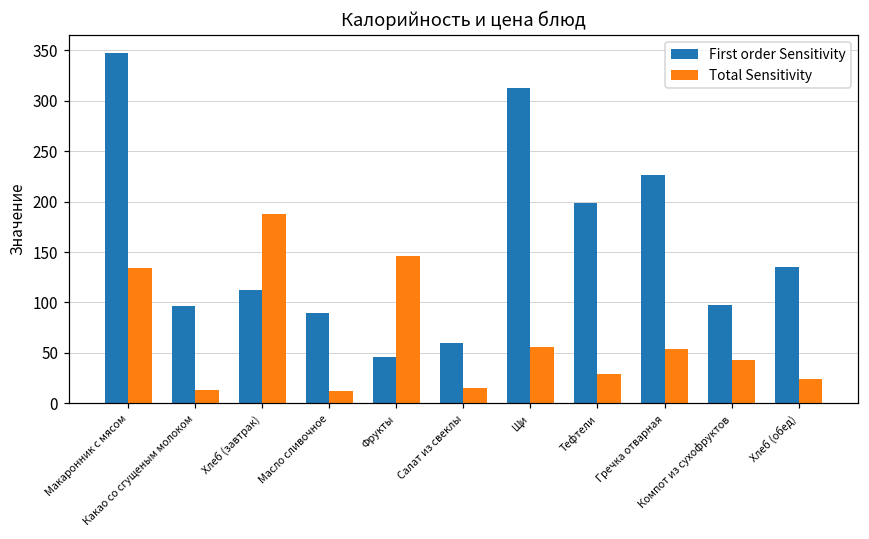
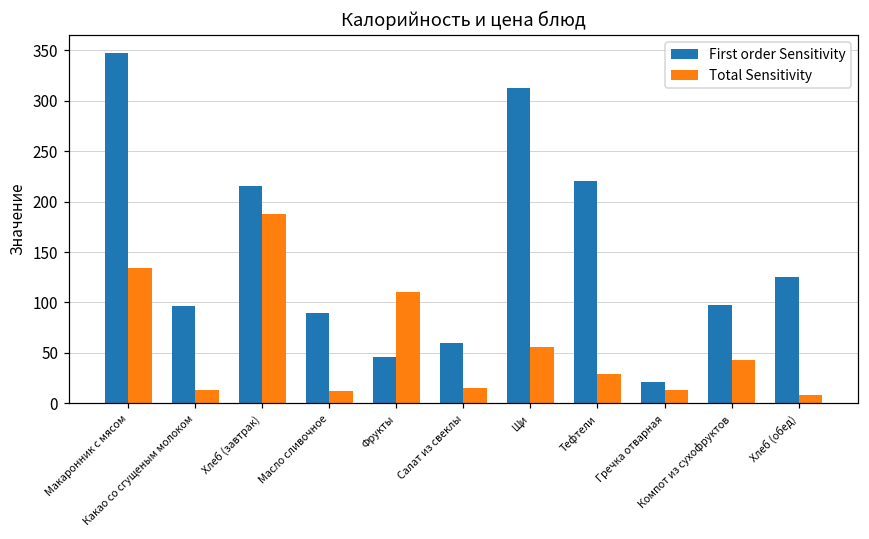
  {
    "First order Sensitivity": {
      "Макаронник с мясом": 350,
      "Какао со сгущеным молоком": 100,
-     "Хлеб (завтрак)": 110,
+     "Хлеб (завтрак)": 220,
      "Масло сливочное": 90,
      "Фрукты": 50,
      "Салат из свеклы": 60,
      "Щи": 310,
-     "Тефтели": 200,
-     "Гречка отварная": 230,
+     "Тефтели": 220,
+     "Гречка отварная": 20,
      "Компот из сухофруктов": 100,
-     "Хлеб (обед)": 135
+     "Хлеб (обед)": 126
    },
    "Total Sensitivity": {
      "Макаронник с мясом": 130,
      "Какао со сгущеным молоком": 10,
      "Хлеб (завтрак)": 190,
      "Масло сливочное": 10,
-     "Фрукты": 150,
+     "Фрукты": 110,
      "Салат из свеклы": 20,
      "Щи": 60,
      "Тефтели": 30,
-     "Гречка отварная": 50,
+     "Гречка отварная": 10,
      "Компот из сухофруктов": 40,
-     "Хлеб (обед)": 20
+     "Хлеб (обед)": 10
    }
  }
